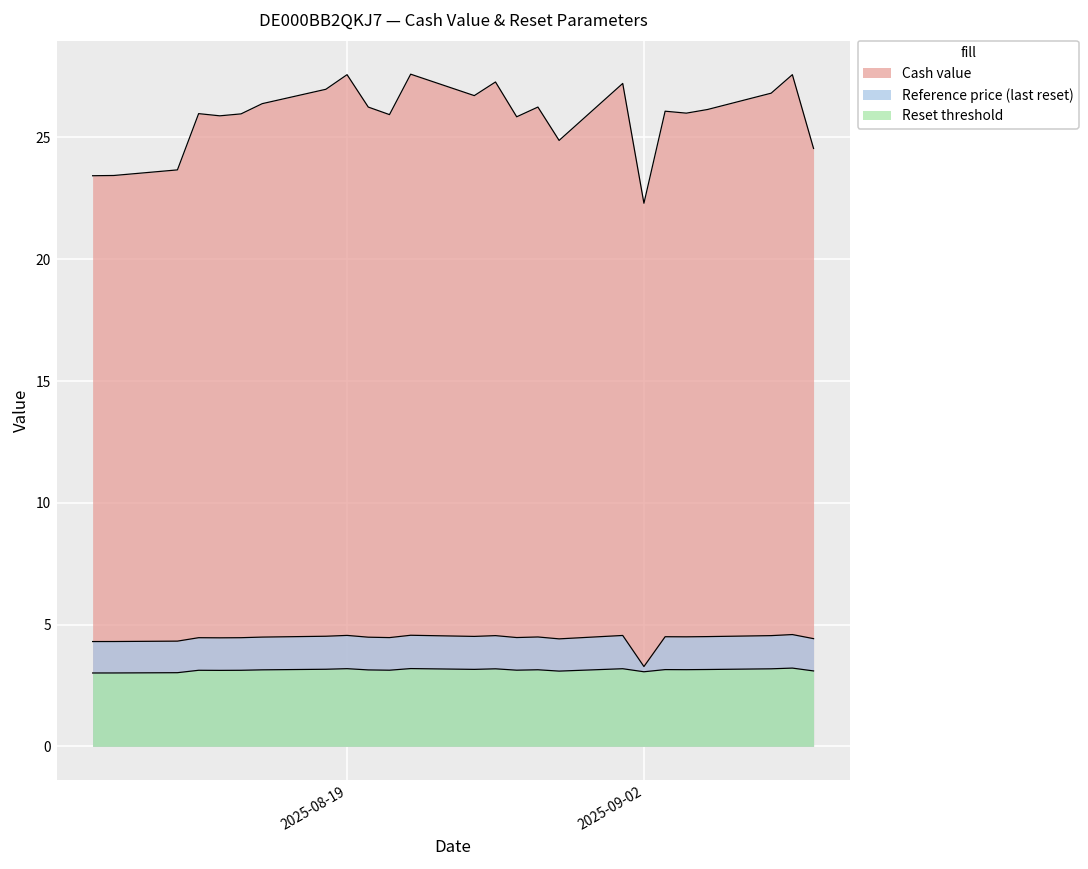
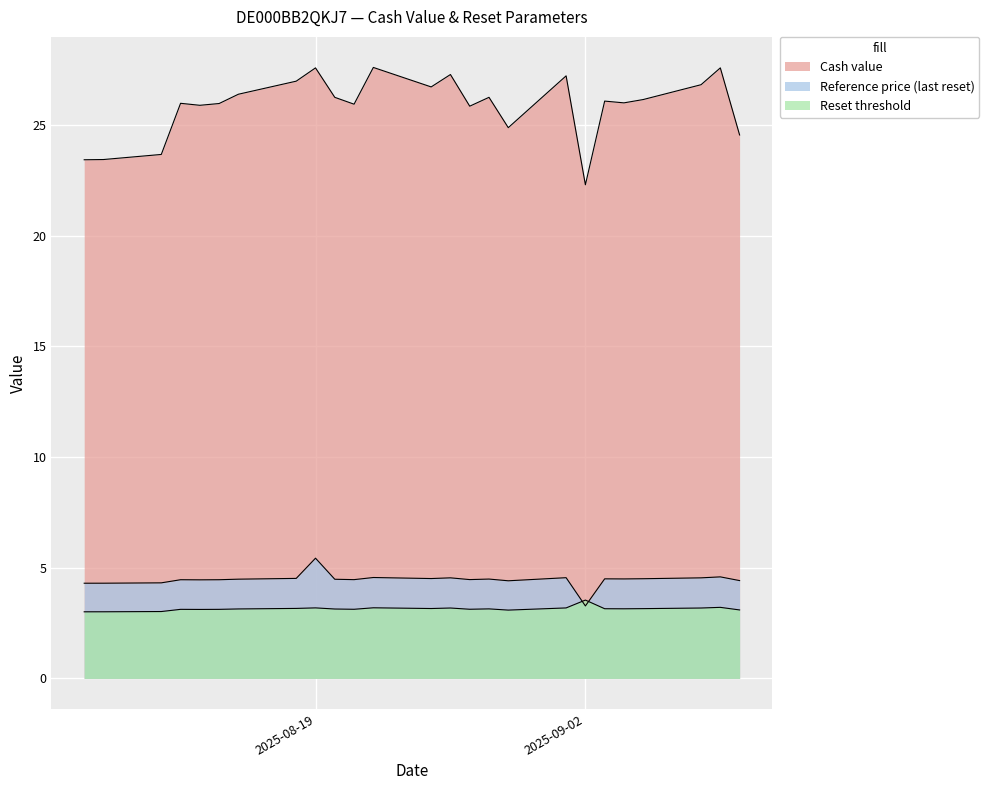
  {
    "Cash value": {
      "2025-08-19": 27.6,
      "2025-09-02": 22.3
    },
    "Reference price (last reset)": {
-     "2025-08-19": 4.6,
+     "2025-08-19": 5.4,
      "2025-09-02": 3.3
    },
    "Reset threshold": {
      "2025-08-19": 3.2,
-     "2025-09-02": 3.1
+     "2025-09-02": 3.5
    }
  }
